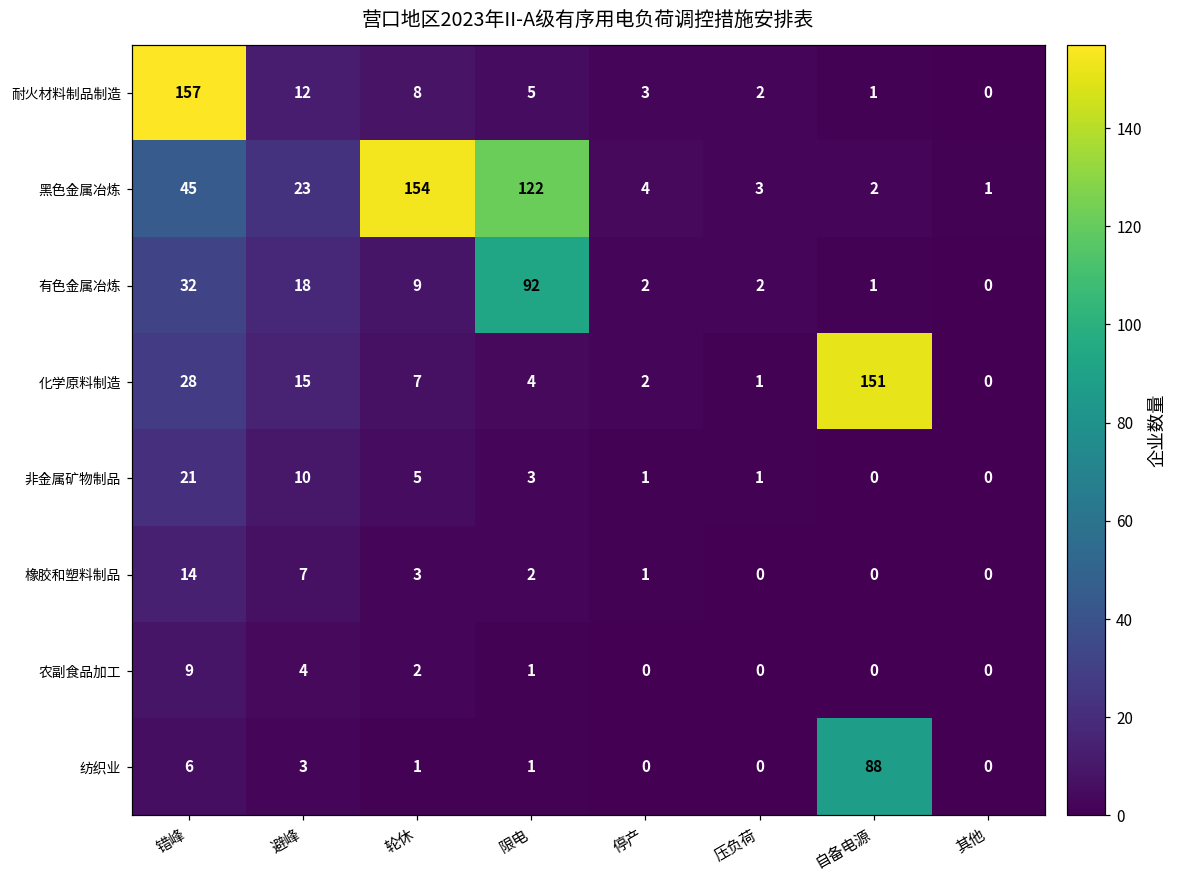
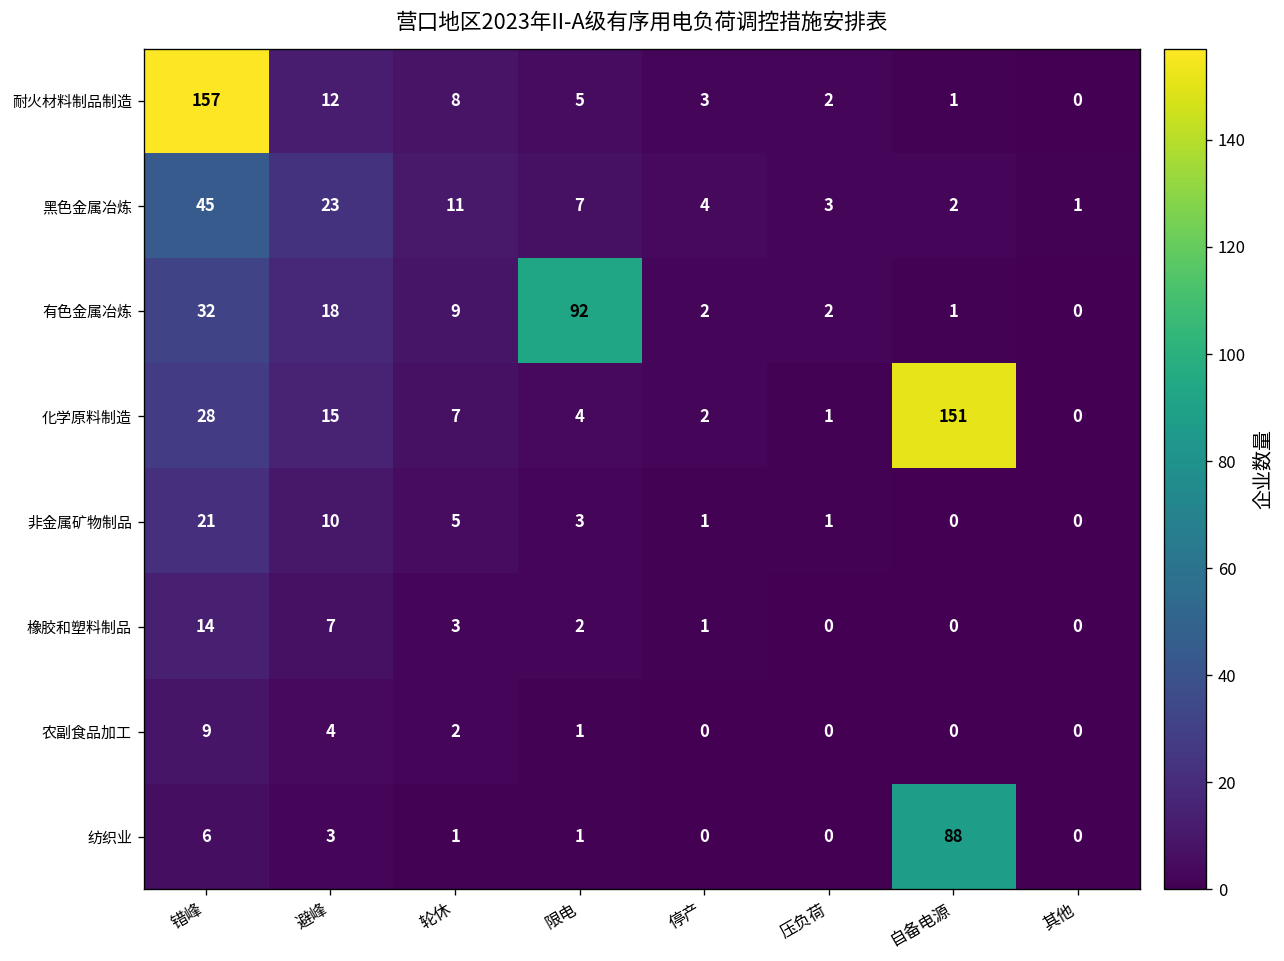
  {
    "耐火材料制品制造": {
      "错峰": 157,
      "避峰": 12,
      "轮休": 8,
      "限电": 5,
      "停产": 3,
      "压负荷": 2,
      "自备电源": 1,
      "其他": 0
    },
    "黑色金属冶炼": {
      "错峰": 45,
      "避峰": 23,
-     "轮休": 154,
-     "限电": 122,
+     "轮休": 11,
+     "限电": 7,
      "停产": 4,
      "压负荷": 3,
      "自备电源": 2,
      "其他": 1
    },
    "有色金属冶炼": {
      "错峰": 32,
      "避峰": 18,
      "轮休": 9,
      "限电": 92,
      "停产": 2,
      "压负荷": 2,
      "自备电源": 1,
      "其他": 0
    },
    "化学原料制造": {
      "错峰": 28,
      "避峰": 15,
      "轮休": 7,
      "限电": 4,
      "停产": 2,
      "压负荷": 1,
      "自备电源": 151,
      "其他": 0
    },
    "非金属矿物制品": {
      "错峰": 21,
      "避峰": 10,
      "轮休": 5,
      "限电": 3,
      "停产": 1,
      "压负荷": 1,
      "自备电源": 0,
      "其他": 0
    },
    "橡胶和塑料制品": {
      "错峰": 14,
      "避峰": 7,
      "轮休": 3,
      "限电": 2,
      "停产": 1,
      "压负荷": 0,
      "自备电源": 0,
      "其他": 0
    },
    "农副食品加工": {
      "错峰": 9,
      "避峰": 4,
      "轮休": 2,
      "限电": 1,
      "停产": 0,
      "压负荷": 0,
      "自备电源": 0,
      "其他": 0
    },
    "纺织业": {
      "错峰": 6,
      "避峰": 3,
      "轮休": 1,
      "限电": 1,
      "停产": 0,
      "压负荷": 0,
      "自备电源": 88,
      "其他": 0
    }
  }
